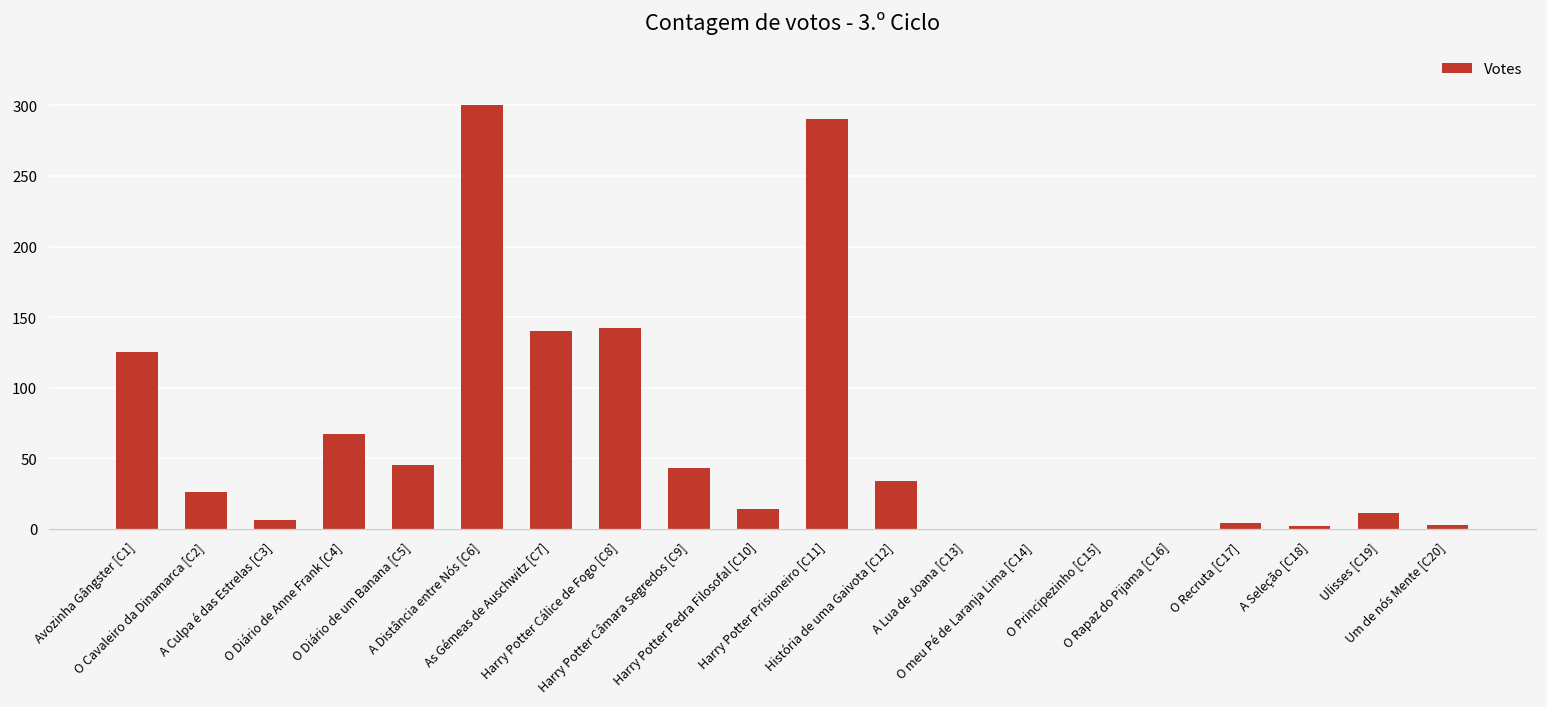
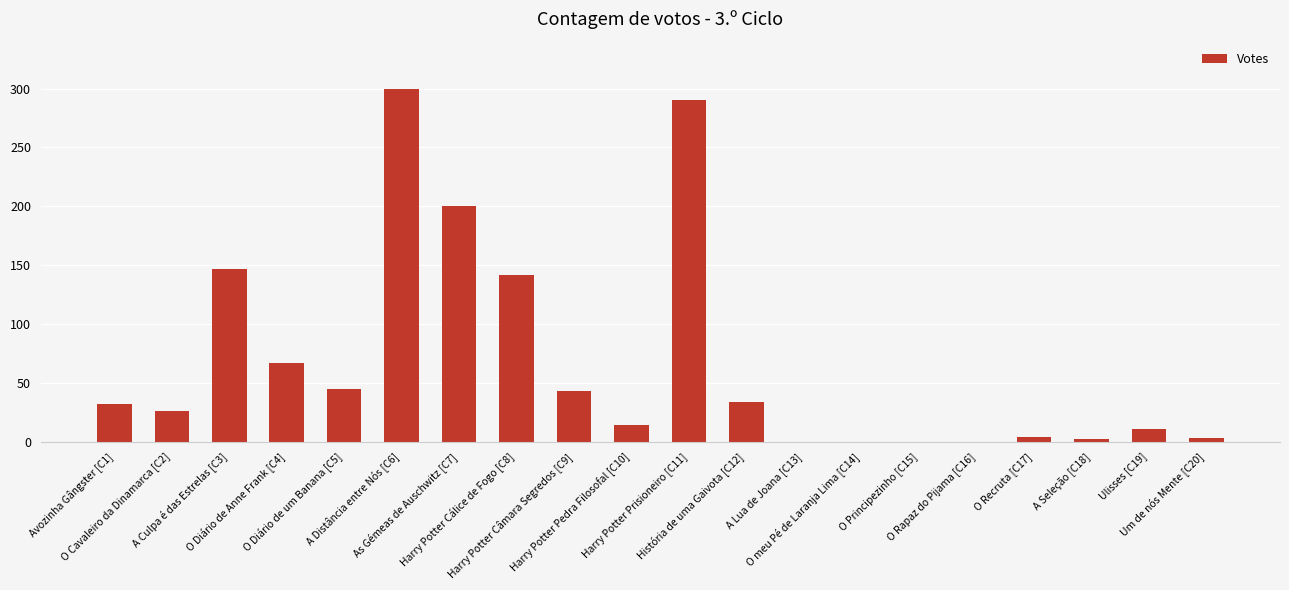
  {
-   "Avozinha Gângster [C1]": 125,
+   "Avozinha Gângster [C1]": 32,
    "O Cavaleiro da Dinamarca [C2]": 26,
-   "A Culpa é das Estrelas [C3]": 6,
+   "A Culpa é das Estrelas [C3]": 147,
    "O Diário de Anne Frank [C4]": 67,
    "O Diário de um Banana [C5]": 45,
    "A Distância entre Nós [C6]": 300,
-   "As Gémeas de Auschwitz [C7]": 140,
+   "As Gémeas de Auschwitz [C7]": 200,
    "Harry Potter Cálice de Fogo [C8]": 142,
    "Harry Potter Câmara Segredos [C9]": 43,
    "Harry Potter Pedra Filosofal [C10]": 14,
    "Harry Potter Prisioneiro [C11]": 290,
    "História de uma Gaivota [C12]": 34,
    "A Lua de Joana [C13]": 0,
    "O meu Pé de Laranja Lima [C14]": 0,
    "O Principezinho [C15]": 0,
    "O Rapaz do Pijama [C16]": 0,
    "O Recruta [C17]": 4,
    "Ulisses [C19]": 11,
    "Um de nós Mente [C20]": 3
  }
